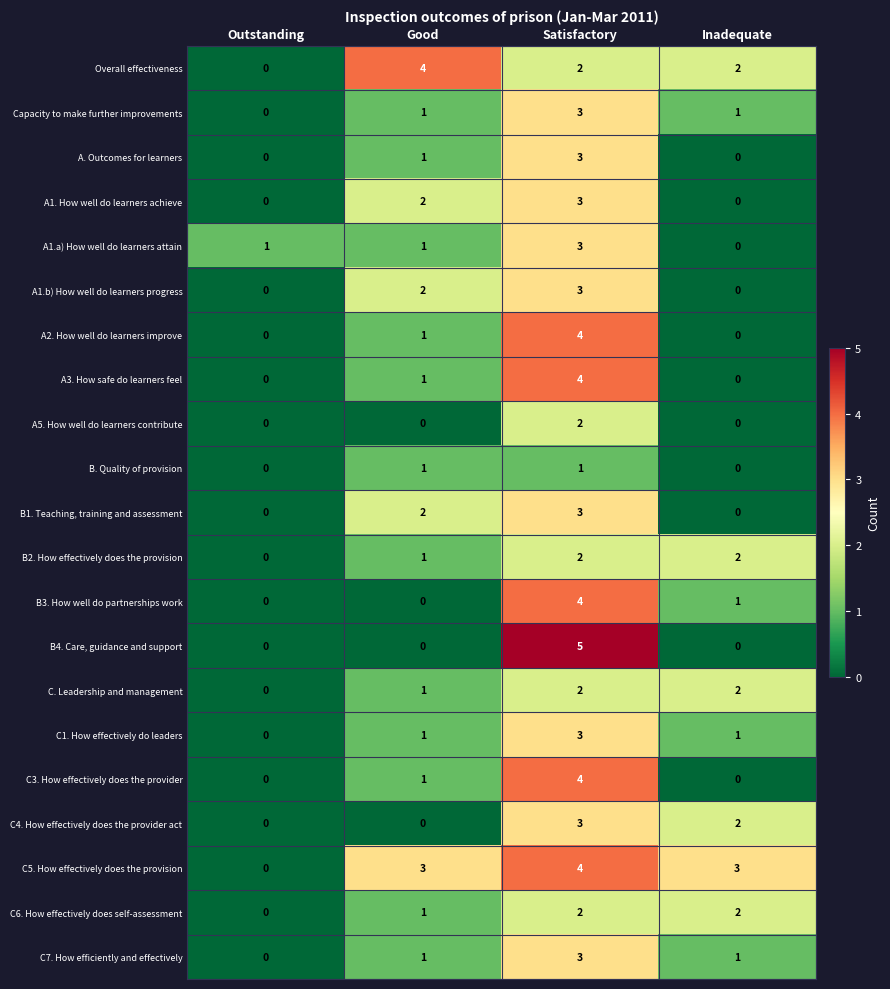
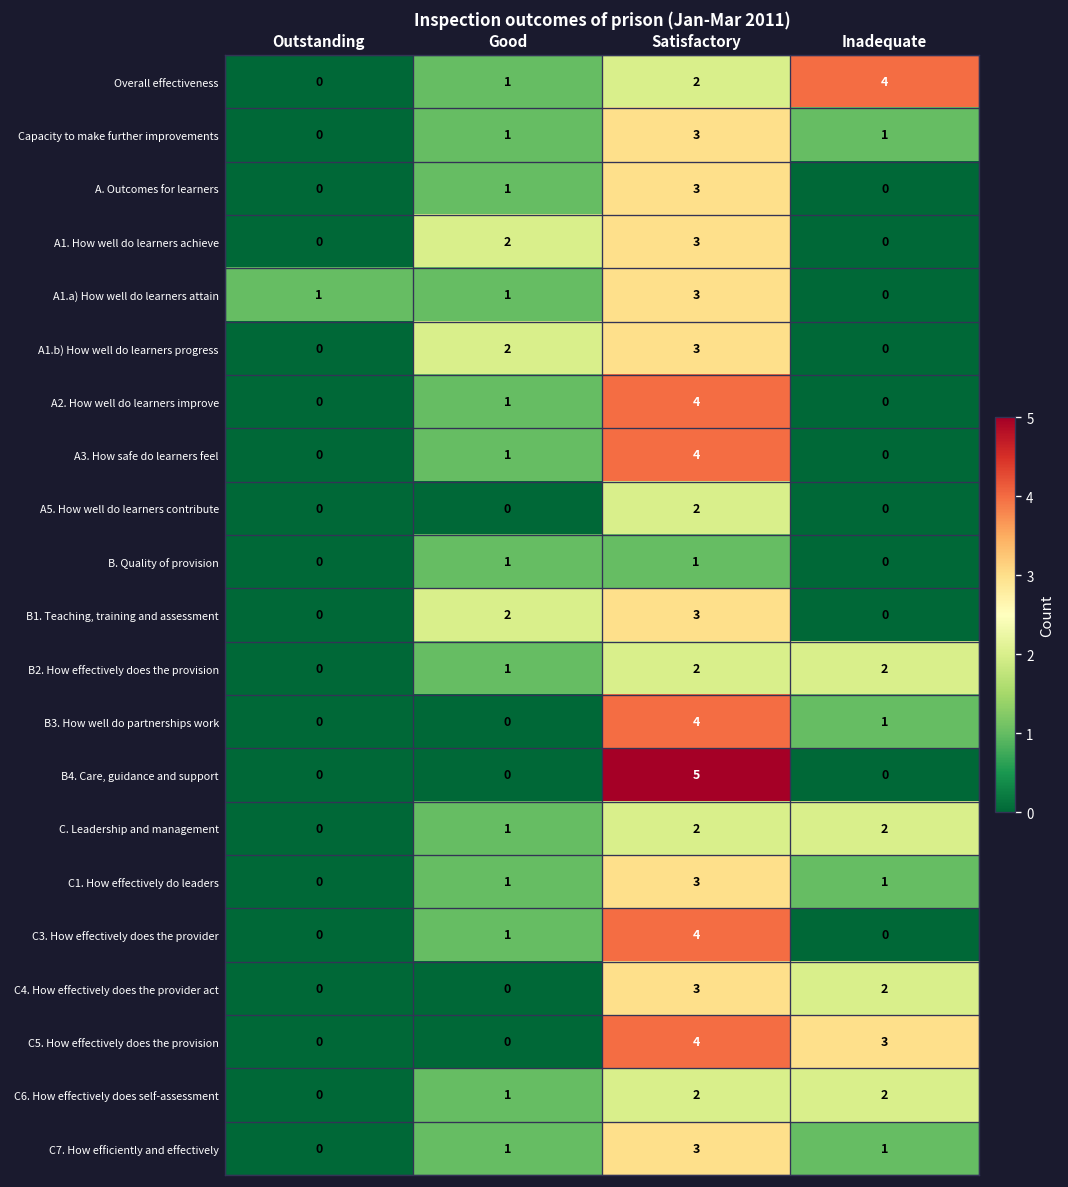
  {
    "Overall effectiveness": {
      "Outstanding": 0,
-     "Good": 4,
+     "Good": 1,
      "Satisfactory": 2,
-     "Inadequate": 2
+     "Inadequate": 4
    },
    "Capacity to make further improvements": {
      "Outstanding": 0,
      "Good": 1,
      "Satisfactory": 3,
      "Inadequate": 1
    },
    "A. Outcomes for learners": {
      "Outstanding": 0,
      "Good": 1,
      "Satisfactory": 3,
      "Inadequate": 0
    },
    "A1. How well do learners achieve": {
      "Outstanding": 0,
      "Good": 2,
      "Satisfactory": 3,
      "Inadequate": 0
    },
    "A1.a) How well do learners attain": {
      "Outstanding": 1,
      "Good": 1,
      "Satisfactory": 3,
      "Inadequate": 0
    },
    "A1.b) How well do learners progress": {
      "Outstanding": 0,
      "Good": 2,
      "Satisfactory": 3,
      "Inadequate": 0
    },
    "A2. How well do learners improve": {
      "Outstanding": 0,
      "Good": 1,
      "Satisfactory": 4,
      "Inadequate": 0
    },
    "A3. How safe do learners feel": {
      "Outstanding": 0,
      "Good": 1,
      "Satisfactory": 4,
      "Inadequate": 0
    },
    "A5. How well do learners contribute": {
      "Outstanding": 0,
      "Good": 0,
      "Satisfactory": 2,
      "Inadequate": 0
    },
    "B. Quality of provision": {
      "Outstanding": 0,
      "Good": 1,
      "Satisfactory": 1,
      "Inadequate": 0
    },
    "B1. Teaching, training and assessment": {
      "Outstanding": 0,
      "Good": 2,
      "Satisfactory": 3,
      "Inadequate": 0
    },
    "B2. How effectively does the provision": {
      "Outstanding": 0,
      "Good": 1,
      "Satisfactory": 2,
      "Inadequate": 2
    },
    "B3. How well do partnerships work": {
      "Outstanding": 0,
      "Good": 0,
      "Satisfactory": 4,
      "Inadequate": 1
    },
    "B4. Care, guidance and support": {
      "Outstanding": 0,
      "Good": 0,
      "Satisfactory": 5,
      "Inadequate": 0
    },
    "C. Leadership and management": {
      "Outstanding": 0,
      "Good": 1,
      "Satisfactory": 2,
      "Inadequate": 2
    },
    "C1. How effectively do leaders": {
      "Outstanding": 0,
      "Good": 1,
      "Satisfactory": 3,
      "Inadequate": 1
    },
    "C3. How effectively does the provider": {
      "Outstanding": 0,
      "Good": 1,
      "Satisfactory": 4,
      "Inadequate": 0
    },
    "C4. How effectively does the provider act": {
      "Outstanding": 0,
      "Good": 0,
      "Satisfactory": 3,
      "Inadequate": 2
    },
    "C5. How effectively does the provision": {
      "Outstanding": 0,
-     "Good": 3,
+     "Good": 0,
      "Satisfactory": 4,
      "Inadequate": 3
    },
    "C6. How effectively does self-assessment": {
      "Outstanding": 0,
      "Good": 1,
      "Satisfactory": 2,
      "Inadequate": 2
    },
    "C7. How efficiently and effectively": {
      "Outstanding": 0,
      "Good": 1,
      "Satisfactory": 3,
      "Inadequate": 1
    }
  }
